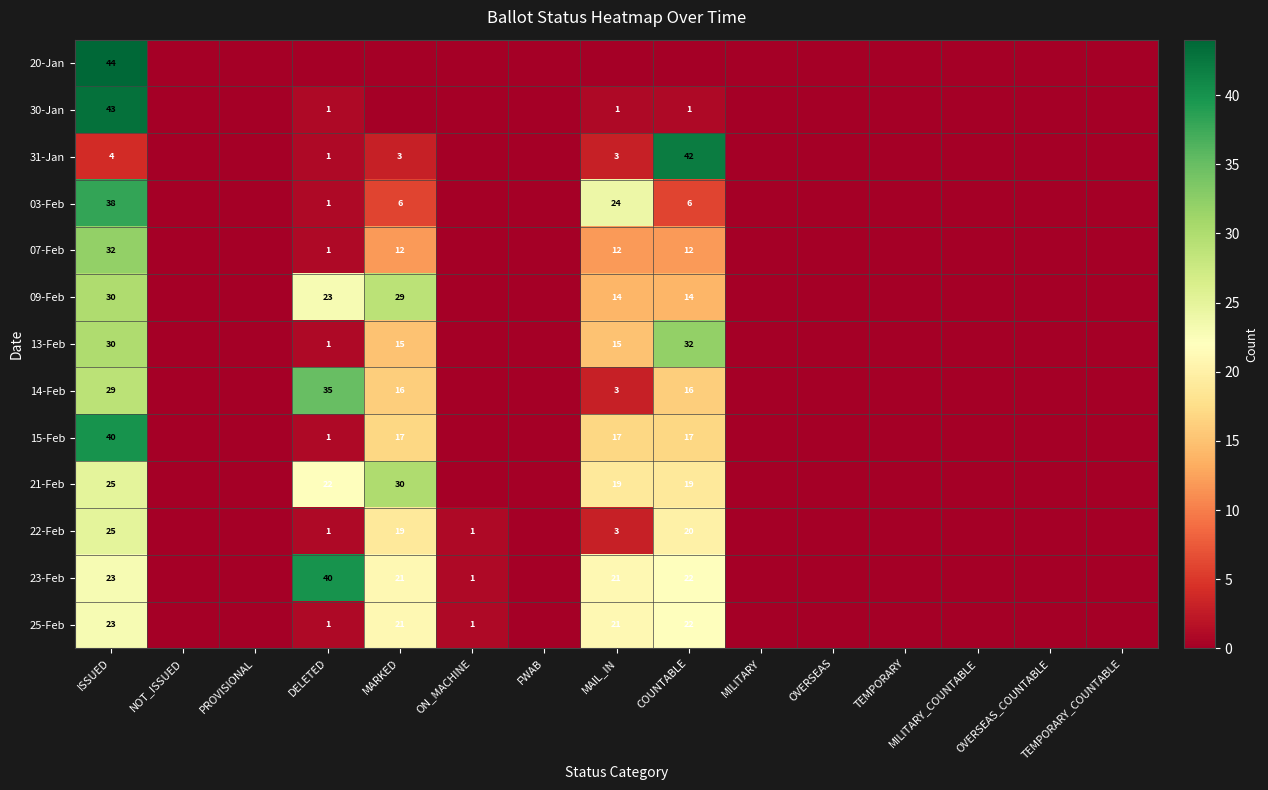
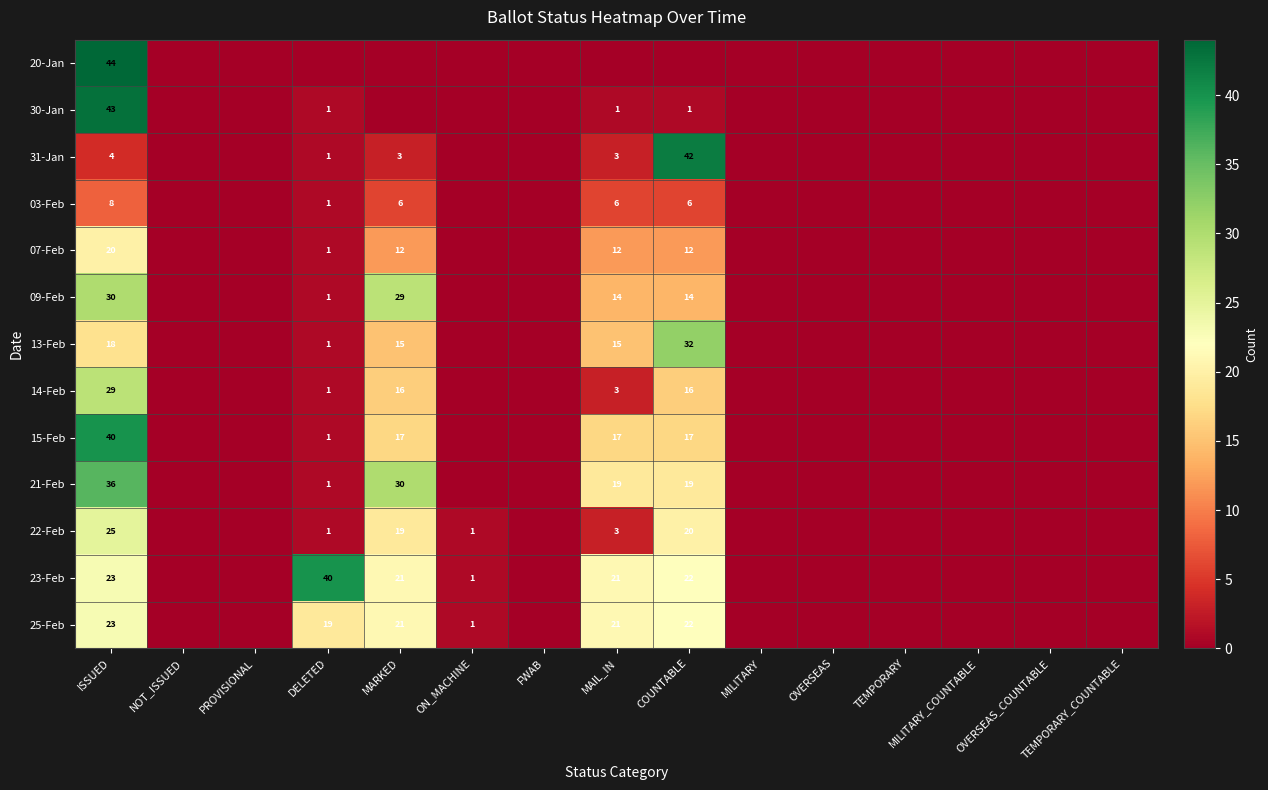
  {
    "20-Jan": {
      "ISSUED": 44
    },
    "30-Jan": {
      "ISSUED": 43,
      "DELETED": 1,
      "MAIL_IN": 1,
      "COUNTABLE": 1
    },
    "31-Jan": {
      "ISSUED": 4,
      "DELETED": 1,
      "MARKED": 3,
      "MAIL_IN": 3,
      "COUNTABLE": 42
    },
    "03-Feb": {
-     "ISSUED": 38,
+     "ISSUED": 8,
      "DELETED": 1,
      "MARKED": 6,
-     "MAIL_IN": 24,
+     "MAIL_IN": 6,
      "COUNTABLE": 6
    },
    "07-Feb": {
-     "ISSUED": 32,
+     "ISSUED": 20,
      "DELETED": 1,
      "MARKED": 12,
      "MAIL_IN": 12,
      "COUNTABLE": 12
    },
    "09-Feb": {
      "ISSUED": 30,
-     "DELETED": 23,
+     "DELETED": 1,
      "MARKED": 29,
      "MAIL_IN": 14,
      "COUNTABLE": 14
    },
    "13-Feb": {
-     "ISSUED": 30,
+     "ISSUED": 18,
      "DELETED": 1,
      "MARKED": 15,
      "MAIL_IN": 15,
      "COUNTABLE": 32
    },
    "14-Feb": {
      "ISSUED": 29,
-     "DELETED": 35,
+     "DELETED": 1,
      "MARKED": 16,
      "MAIL_IN": 3,
      "COUNTABLE": 16
    },
    "15-Feb": {
      "ISSUED": 40,
      "DELETED": 1,
      "MARKED": 17,
      "MAIL_IN": 17,
      "COUNTABLE": 17
    },
    "21-Feb": {
-     "ISSUED": 25,
-     "DELETED": 22,
+     "ISSUED": 36,
+     "DELETED": 1,
      "MARKED": 30,
      "MAIL_IN": 19,
      "COUNTABLE": 19
    },
    "22-Feb": {
      "ISSUED": 25,
      "DELETED": 1,
      "MARKED": 19,
      "ON_MACHINE": 1,
      "MAIL_IN": 3,
      "COUNTABLE": 20
    },
    "23-Feb": {
      "ISSUED": 23,
      "DELETED": 40,
      "MARKED": 21,
      "ON_MACHINE": 1,
      "MAIL_IN": 21,
      "COUNTABLE": 22
    },
    "25-Feb": {
      "ISSUED": 23,
-     "DELETED": 1,
+     "DELETED": 19,
      "MARKED": 21,
      "ON_MACHINE": 1,
      "MAIL_IN": 21,
      "COUNTABLE": 22
    }
  }
